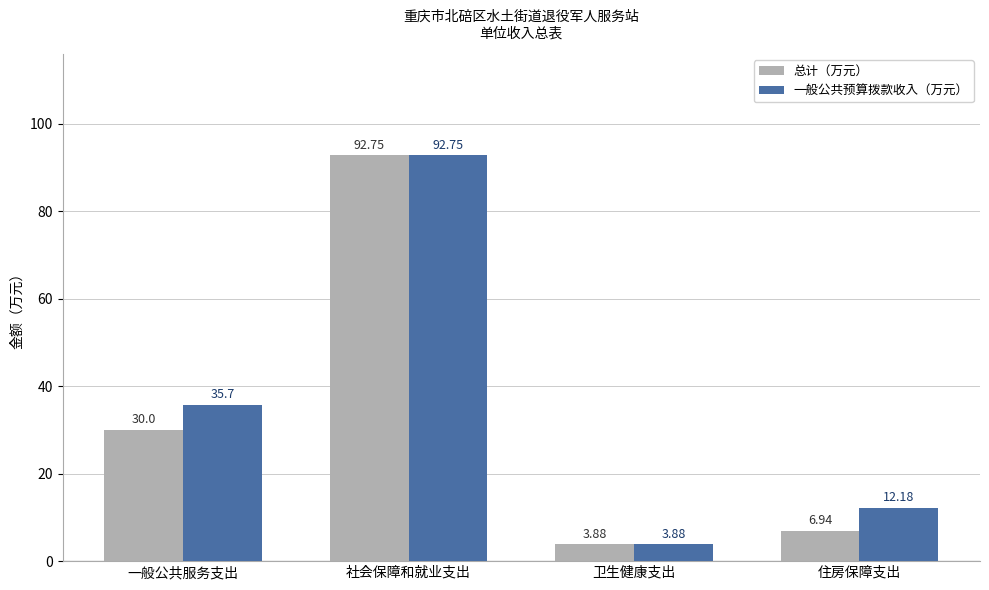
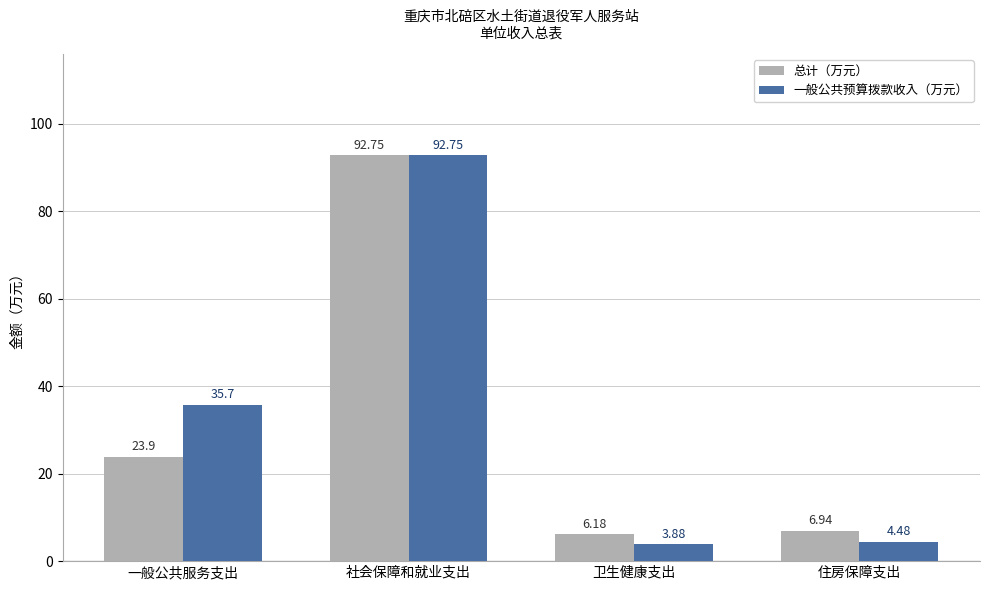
  {
    "总计（万元）": {
-     "一般公共服务支出": 30.0,
+     "一般公共服务支出": 23.9,
      "社会保障和就业支出": 92.75,
-     "卫生健康支出": 3.88,
+     "卫生健康支出": 6.18,
      "住房保障支出": 6.94
    },
    "一般公共预算拨款收入（万元）": {
      "一般公共服务支出": 35.7,
      "社会保障和就业支出": 92.75,
      "卫生健康支出": 3.88,
-     "住房保障支出": 12.18
+     "住房保障支出": 4.48
    }
  }
